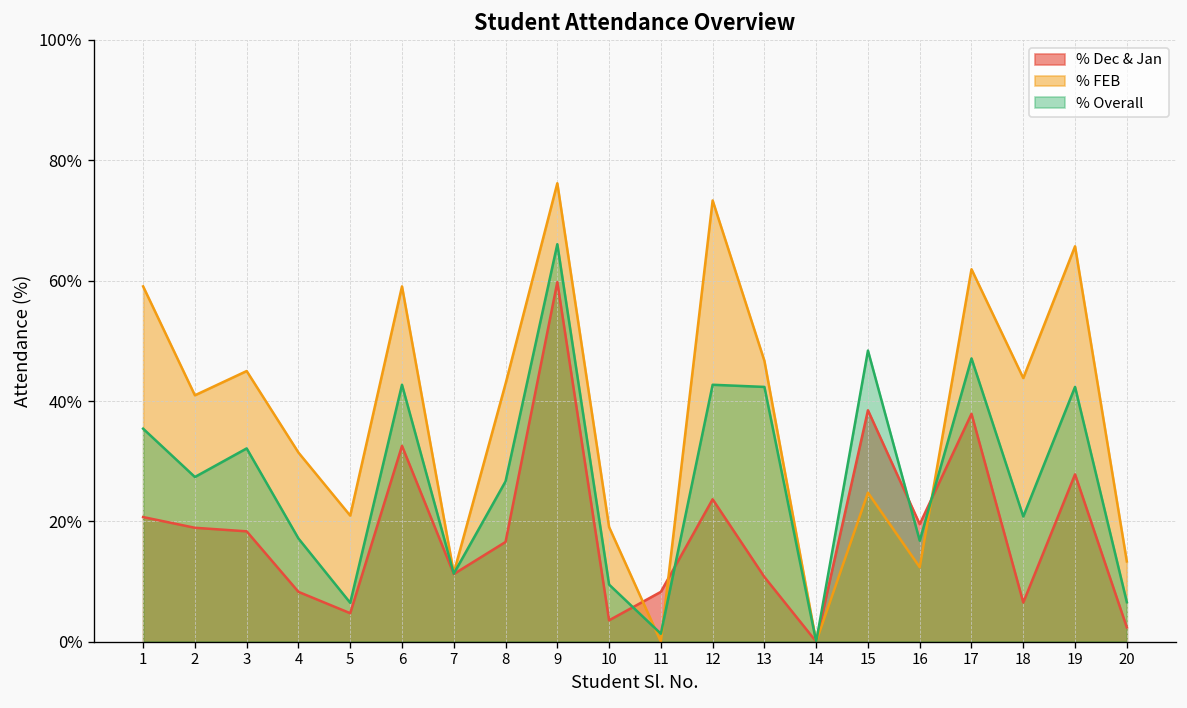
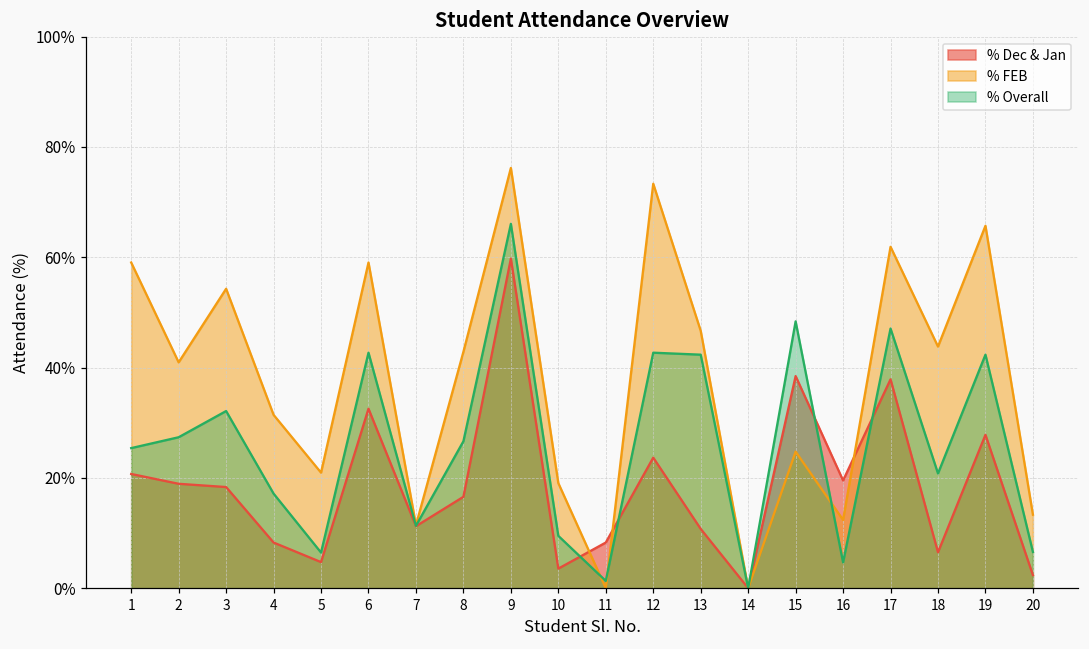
  {
    "% Dec & Jan": {
      "1": "21%",
      "2": "19%",
      "3": "18%",
      "4": "8%",
      "5": "5%",
      "6": "33%",
      "8": "17%",
      "9": "60%",
      "10": "4%",
      "11": "8%",
      "12": "24%",
      "13": "11%",
      "15": "38%",
      "16": "20%",
      "17": "38%",
      "18": "7%",
      "19": "28%",
      "20": "2%"
    },
    "% FEB": {
      "1": "59%",
      "2": "41%",
-     "3": "45%",
+     "3": "54%",
      "4": "31%",
      "5": "21%",
      "6": "59%",
      "8": "43%",
      "9": "76%",
      "10": "19%",
      "11": "0%",
      "12": "73%",
      "13": "47%",
      "15": "25%",
      "16": "12%",
      "17": "62%",
      "18": "44%",
      "19": "66%",
      "20": "13%"
    },
    "% Overall": {
-     "1": "35%",
+     "1": "25%",
      "2": "27%",
      "3": "32%",
      "4": "17%",
      "5": "6%",
      "6": "43%",
      "8": "27%",
      "9": "66%",
      "10": "9%",
      "11": "1%",
      "12": "43%",
      "13": "42%",
      "15": "48%",
-     "16": "17%",
+     "16": "5%",
      "17": "47%",
      "18": "21%",
      "19": "42%",
      "20": "7%"
    }
  }
